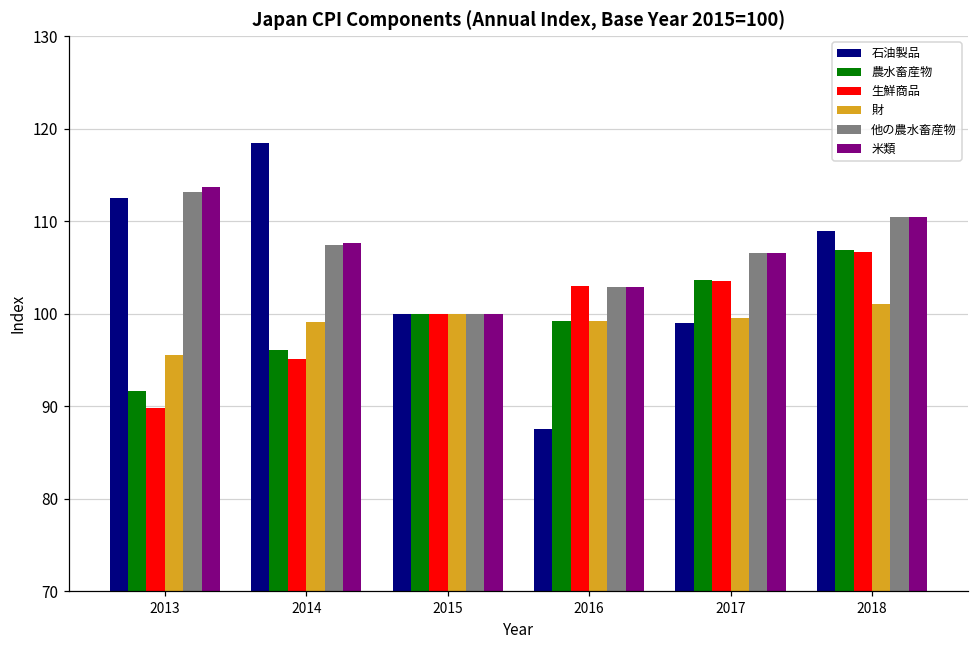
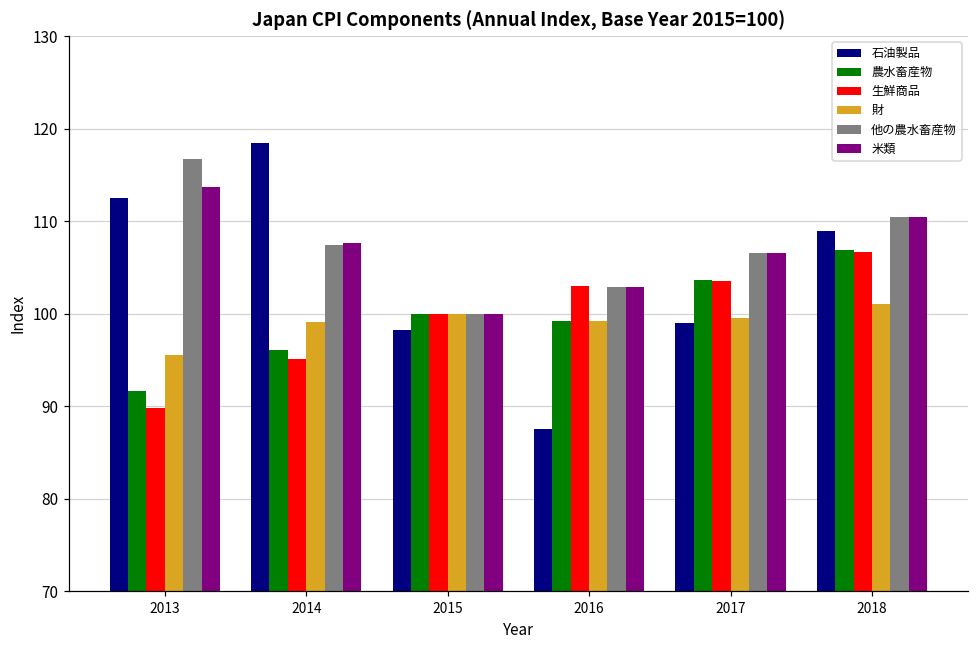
  {
    "石油製品": {
      "2013": 113,
      "2014": 119,
-     "2015": 100,
+     "2015": 98,
      "2016": 88,
      "2017": 99,
      "2018": 109
    },
    "農水畜産物": {
      "2013": 92,
      "2014": 96,
      "2015": 100,
      "2016": 99,
      "2017": 104,
      "2018": 107
    },
    "生鮮商品": {
      "2013": 90,
      "2014": 95,
      "2015": 100,
      "2016": 103,
      "2017": 104,
      "2018": 107
    },
    "財": {
      "2013": 96,
      "2014": 99,
      "2015": 100,
      "2016": 99,
      "2017": 100,
      "2018": 101
    },
    "他の農水畜産物": {
-     "2013": 113,
+     "2013": 117,
      "2014": 107,
      "2015": 100,
      "2016": 103,
      "2017": 107,
      "2018": 111
    },
    "米類": {
      "2013": 114,
      "2014": 108,
      "2015": 100,
      "2016": 103,
      "2017": 107,
      "2018": 111
    }
  }
